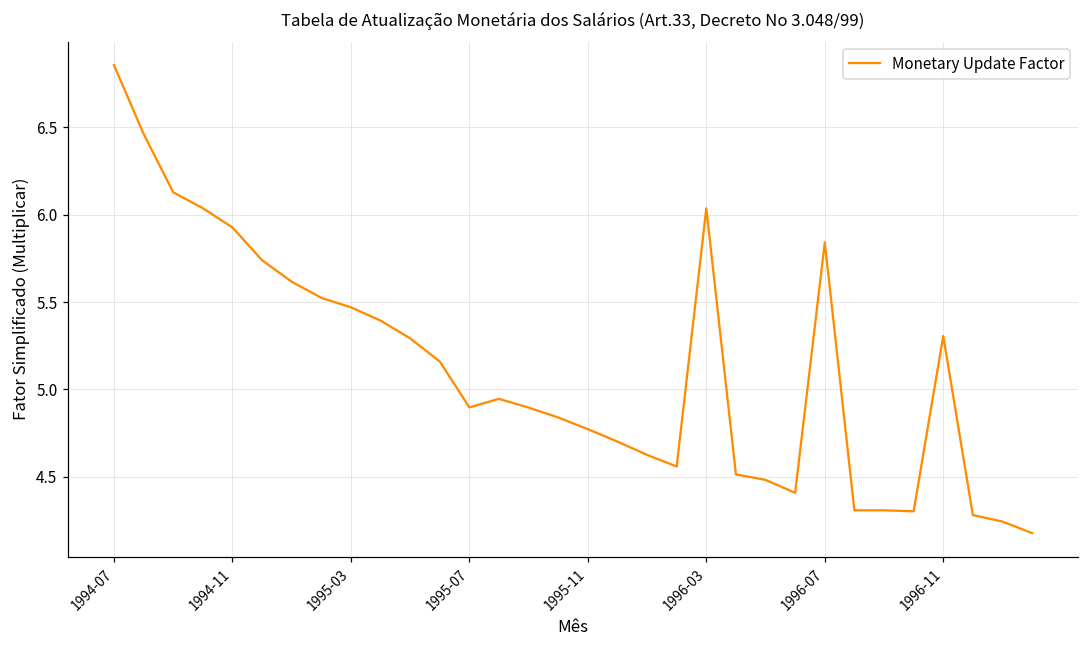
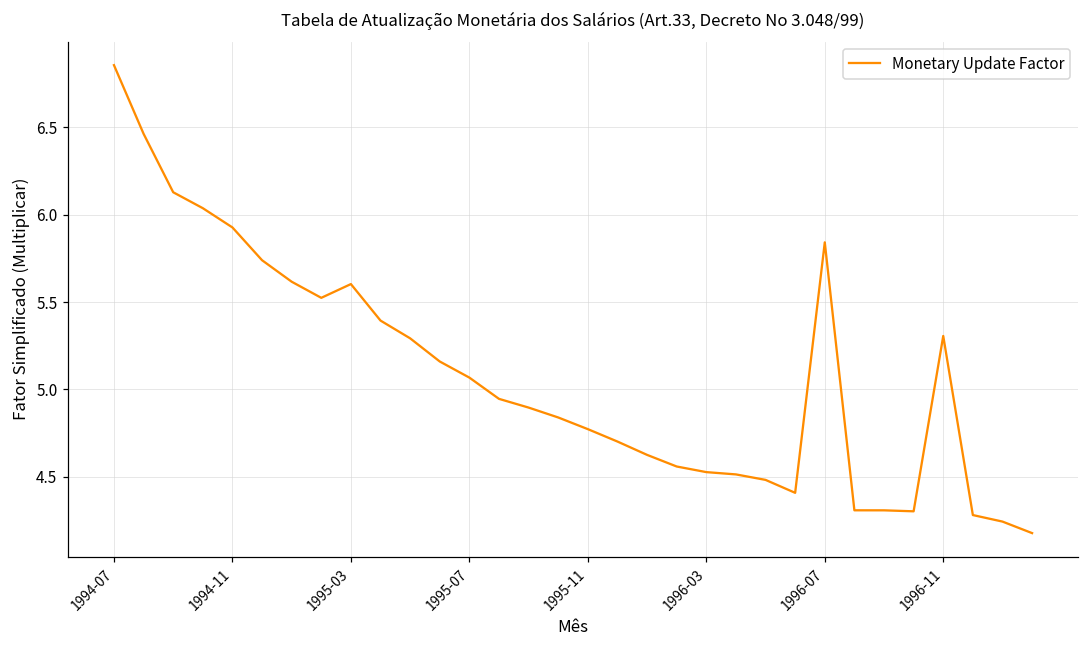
  {
    "1994-07": 6.86,
    "1994-11": 5.93,
-   "1995-03": 5.47,
-   "1995-07": 4.90,
+   "1995-03": 5.60,
+   "1995-07": 5.07,
    "1995-11": 4.77,
-   "1996-03": 6.04,
+   "1996-03": 4.53,
    "1996-07": 5.84,
    "1996-11": 5.31
  }
